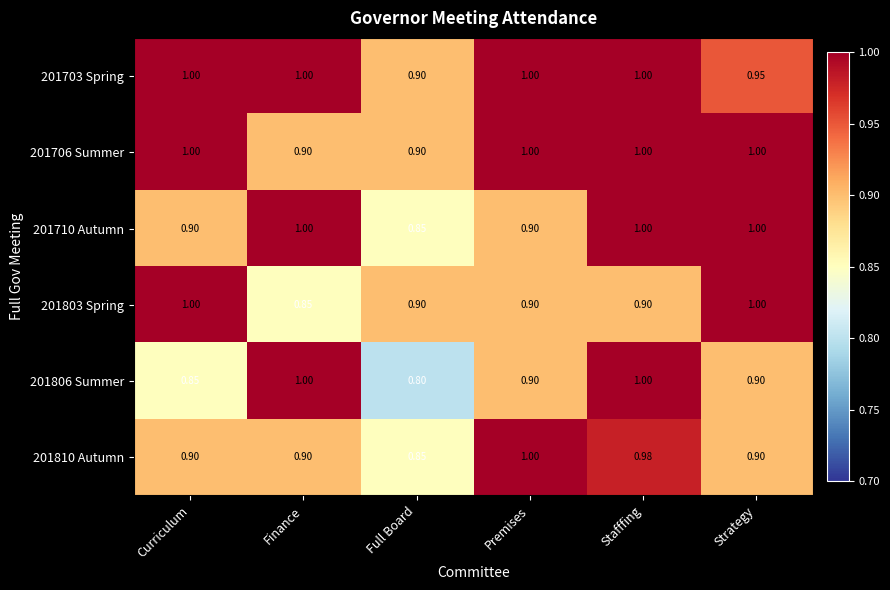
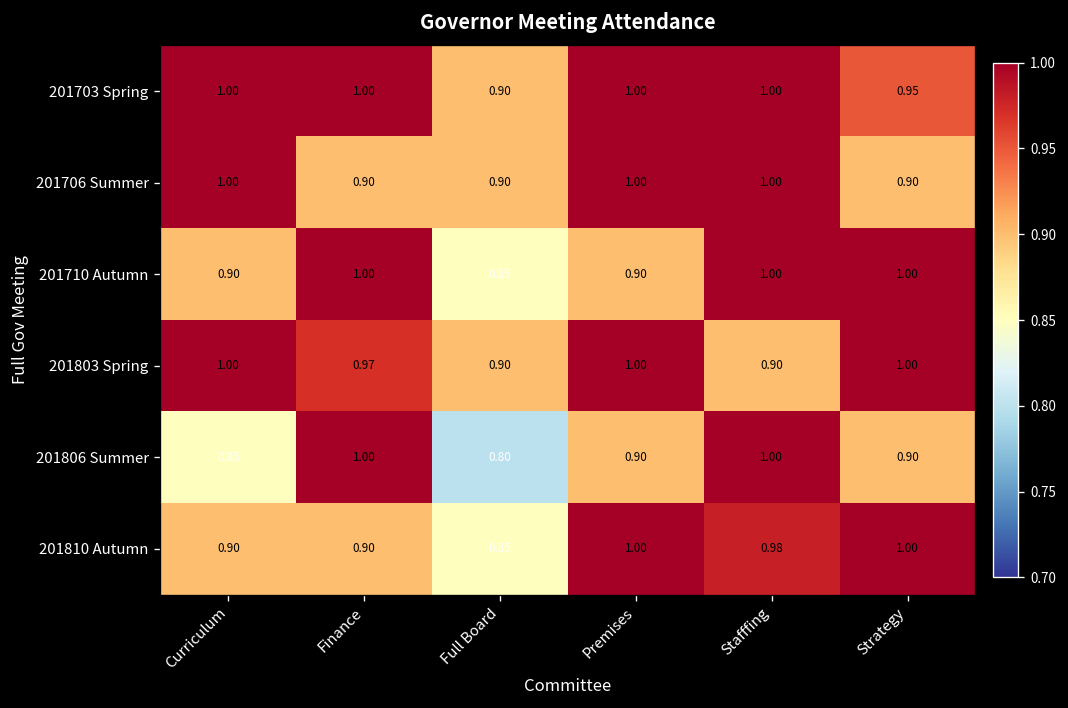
  {
    "201703 Spring": {
      "Curriculum": 1.00,
      "Finance": 1.00,
      "Full Board": 0.90,
      "Premises": 1.00,
      "Stafffing": 1.00,
      "Strategy": 0.95
    },
    "201706 Summer": {
      "Curriculum": 1.00,
      "Finance": 0.90,
      "Full Board": 0.90,
      "Premises": 1.00,
      "Stafffing": 1.00,
-     "Strategy": 1.00
+     "Strategy": 0.90
    },
    "201710 Autumn": {
      "Curriculum": 0.90,
      "Finance": 1.00,
      "Full Board": 0.85,
      "Premises": 0.90,
      "Stafffing": 1.00,
      "Strategy": 1.00
    },
    "201803 Spring": {
      "Curriculum": 1.00,
-     "Finance": 0.85,
+     "Finance": 0.97,
      "Full Board": 0.90,
-     "Premises": 0.90,
+     "Premises": 1.00,
      "Stafffing": 0.90,
      "Strategy": 1.00
    },
    "201806 Summer": {
      "Curriculum": 0.85,
      "Finance": 1.00,
      "Full Board": 0.80,
      "Premises": 0.90,
      "Stafffing": 1.00,
      "Strategy": 0.90
    },
    "201810 Autumn": {
      "Curriculum": 0.90,
      "Finance": 0.90,
      "Full Board": 0.85,
      "Premises": 1.00,
      "Stafffing": 0.98,
-     "Strategy": 0.90
+     "Strategy": 1.00
    }
  }
